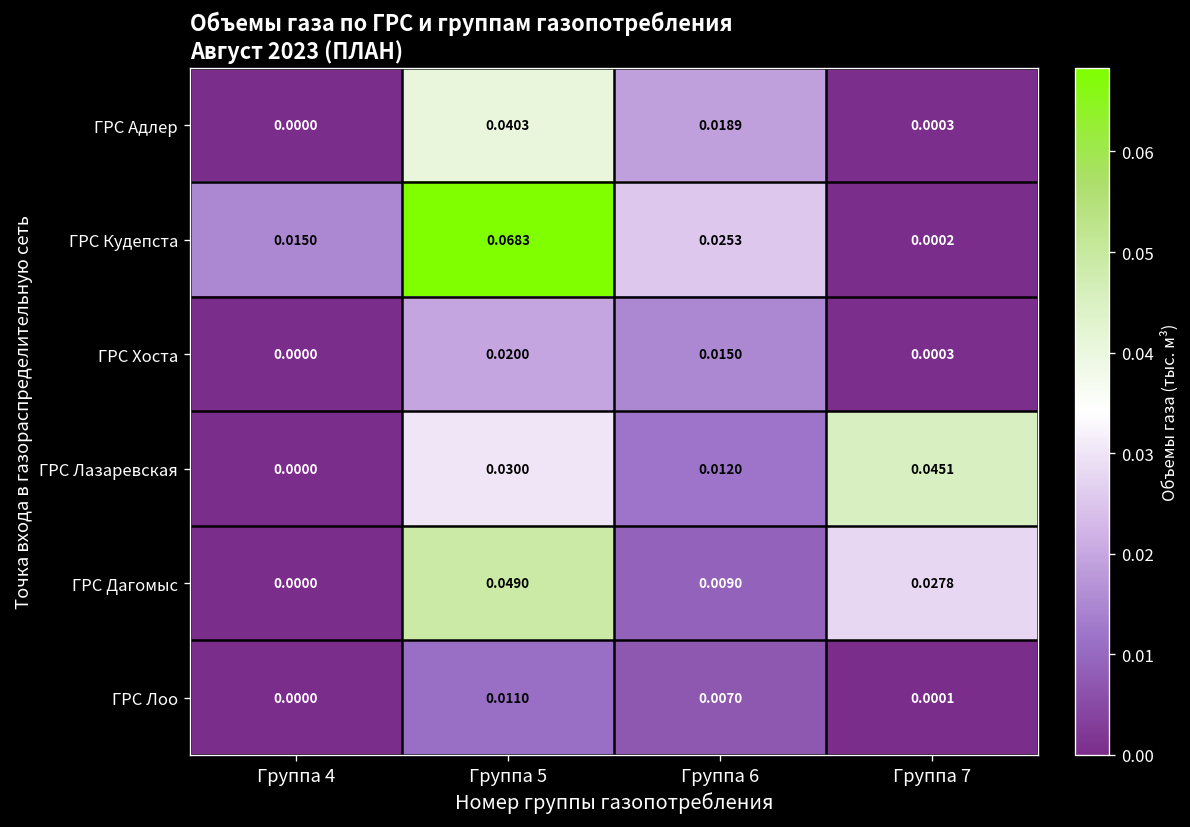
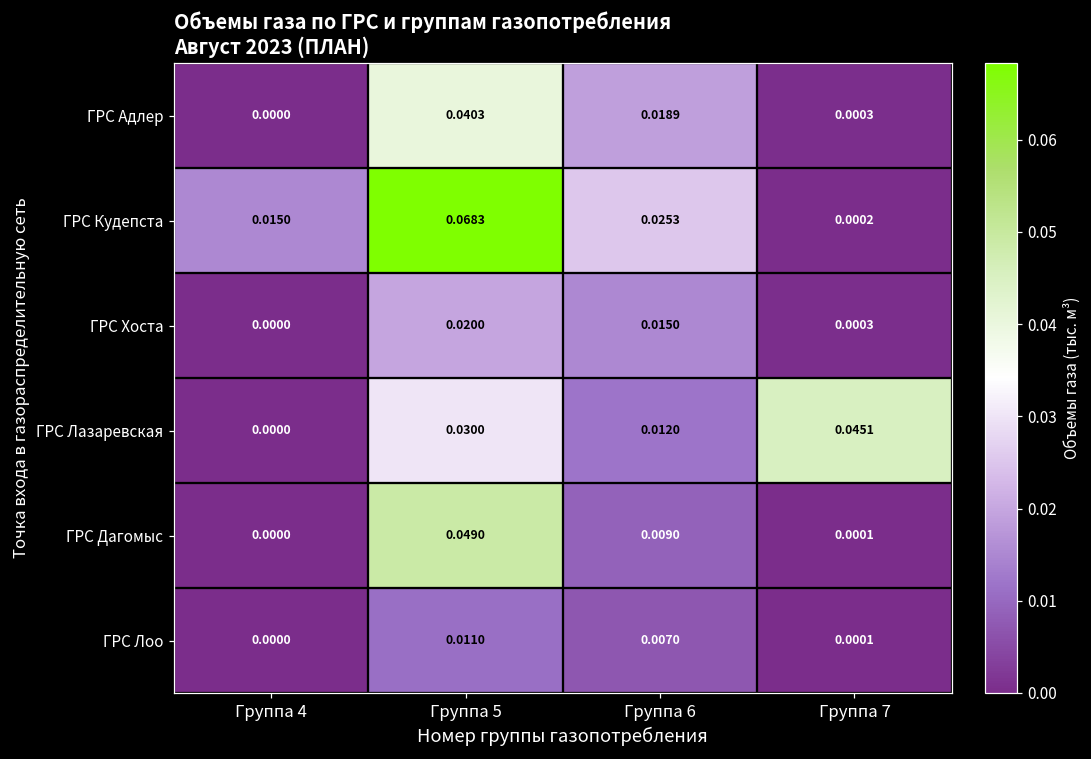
  {
    "ГРС Адлер": {
      "Группа 4": 0.0000,
      "Группа 5": 0.0403,
      "Группа 6": 0.0189,
      "Группа 7": 0.0003
    },
    "ГРС Кудепста": {
      "Группа 4": 0.0150,
      "Группа 5": 0.0683,
      "Группа 6": 0.0253,
      "Группа 7": 0.0002
    },
    "ГРС Хоста": {
      "Группа 4": 0.0000,
      "Группа 5": 0.0200,
      "Группа 6": 0.0150,
      "Группа 7": 0.0003
    },
    "ГРС Лазаревская": {
      "Группа 4": 0.0000,
      "Группа 5": 0.0300,
      "Группа 6": 0.0120,
      "Группа 7": 0.0451
    },
    "ГРС Дагомыс": {
      "Группа 4": 0.0000,
      "Группа 5": 0.0490,
      "Группа 6": 0.0090,
-     "Группа 7": 0.0278
+     "Группа 7": 0.0001
    },
    "ГРС Лоо": {
      "Группа 4": 0.0000,
      "Группа 5": 0.0110,
      "Группа 6": 0.0070,
      "Группа 7": 0.0001
    }
  }
